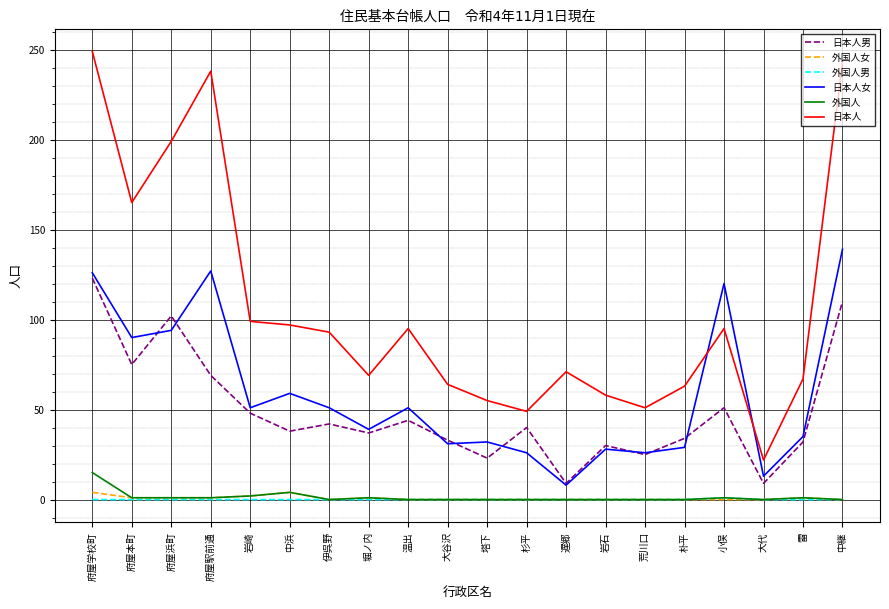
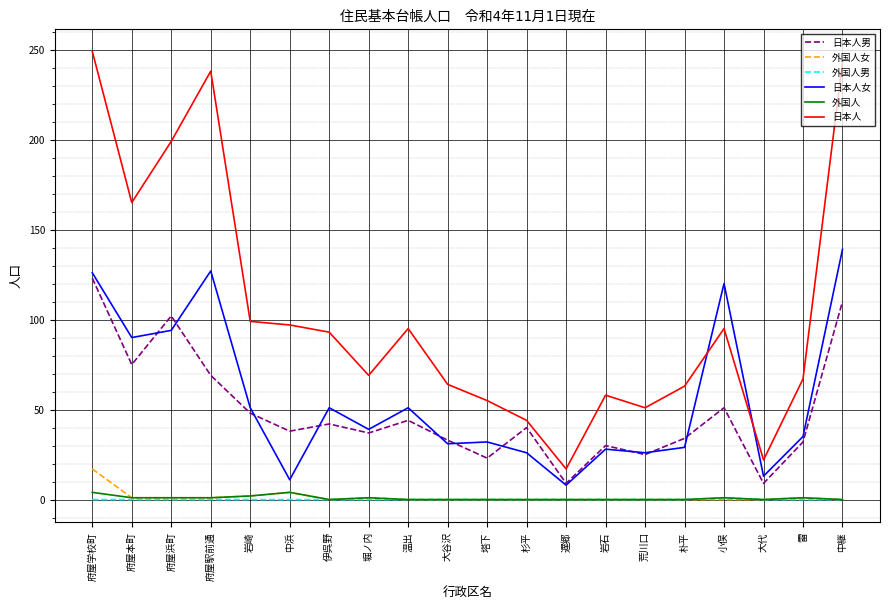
  {
    "日本人男": {
      "府屋学校町": 123,
      "府屋本町": 75,
      "府屋浜町": 102,
      "府屋駅前通": 69,
      "岩崎": 48,
      "中浜": 38,
      "伊呉野": 42,
      "堀ノ内": 37,
      "温出": 44,
      "大谷沢": 33,
      "塔下": 23,
      "杉平": 40,
      "岩石": 30,
      "朴平": 34,
      "小俣": 51,
      "大代": 9,
      "雷": 32,
      "中継": 110
    },
    "外国人女": {
-     "府屋学校町": 4
+     "府屋学校町": 17
    },
    "外国人男": {
      "府屋学校町": 0,
      "岩崎": 0,
      "中浜": 0
    },
    "日本人女": {
      "府屋学校町": 126,
      "府屋本町": 90,
      "府屋浜町": 94,
      "府屋駅前通": 127,
      "岩崎": 51,
-     "中浜": 59,
+     "中浜": 11,
      "伊呉野": 51,
      "堀ノ内": 39,
      "温出": 51,
      "大谷沢": 31,
      "塔下": 32,
      "杉平": 26,
      "岩石": 28,
      "朴平": 29,
      "小俣": 120,
      "大代": 13,
      "雷": 35,
      "中継": 139
    },
    "外国人": {
-     "府屋学校町": 15
+     "府屋学校町": 4
    },
    "日本人": {
      "府屋学校町": 249,
      "府屋本町": 165,
      "府屋浜町": 199,
      "府屋駅前通": 238,
      "岩崎": 99,
      "中浜": 97,
      "伊呉野": 93,
      "堀ノ内": 69,
      "温出": 95,
      "大谷沢": 64,
      "塔下": 55,
-     "杉平": 49,
-     "遅郷": 71,
+     "杉平": 44,
+     "遅郷": 17,
      "岩石": 58,
      "荒川口": 51,
      "朴平": 63,
      "小俣": 95,
      "大代": 22,
      "雷": 67
    }
  }
